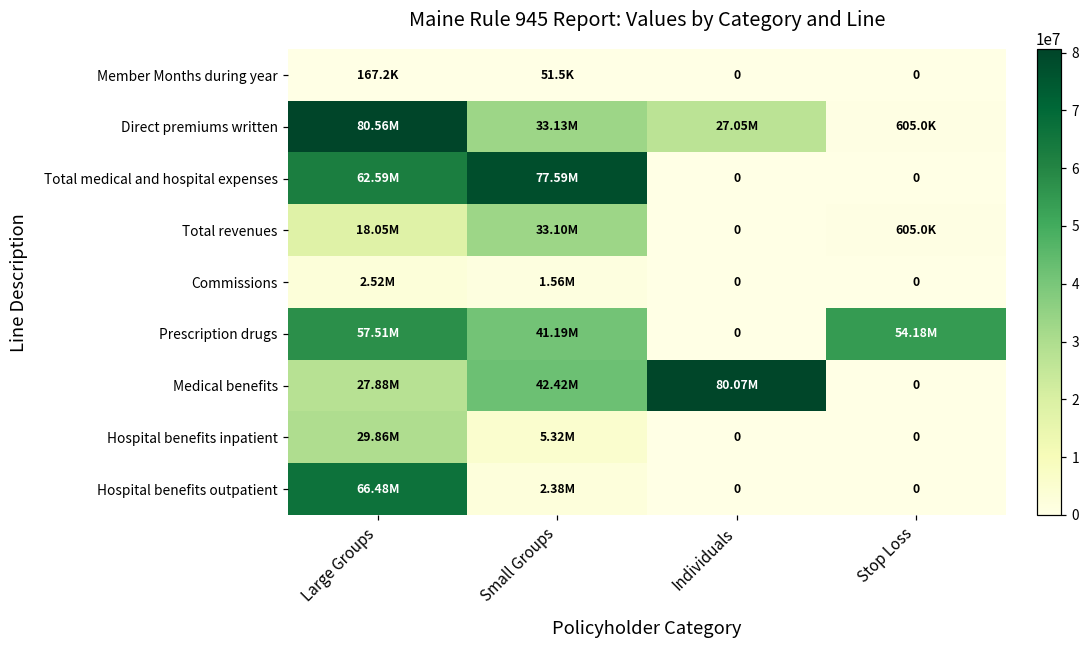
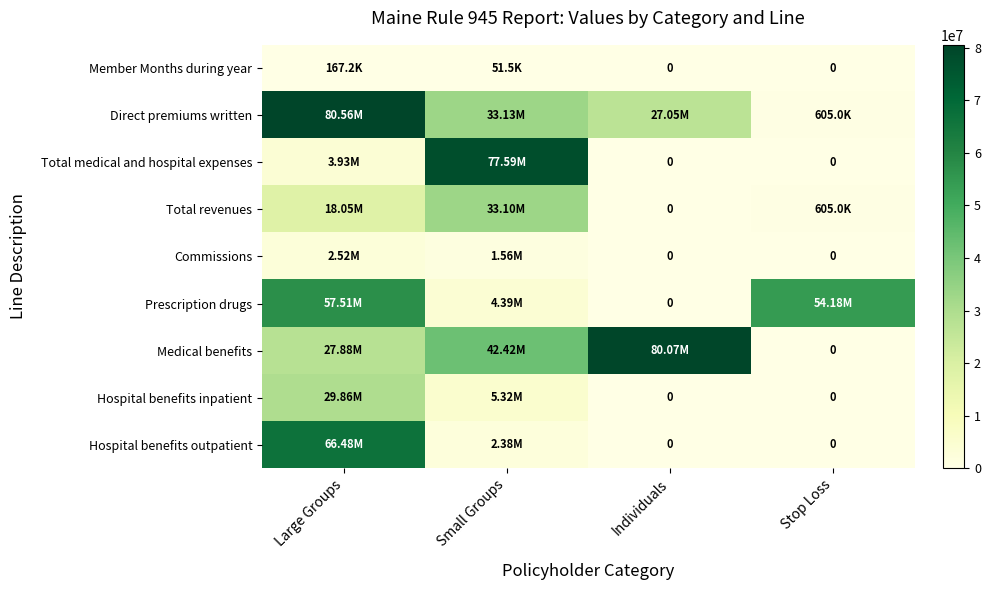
  {
    "Member Months during year": {
      "Large Groups": "167.2K",
      "Small Groups": "51.5K",
      "Individuals": "0",
      "Stop Loss": "0"
    },
    "Direct premiums written": {
      "Large Groups": "80.56M",
      "Small Groups": "33.13M",
      "Individuals": "27.05M",
      "Stop Loss": "605.0K"
    },
    "Total medical and hospital expenses": {
-     "Large Groups": "62.59M",
+     "Large Groups": "3.93M",
      "Small Groups": "77.59M",
      "Individuals": "0",
      "Stop Loss": "0"
    },
    "Total revenues": {
      "Large Groups": "18.05M",
      "Small Groups": "33.10M",
      "Individuals": "0",
      "Stop Loss": "605.0K"
    },
    "Commissions": {
      "Large Groups": "2.52M",
      "Small Groups": "1.56M",
      "Individuals": "0",
      "Stop Loss": "0"
    },
    "Prescription drugs": {
      "Large Groups": "57.51M",
-     "Small Groups": "41.19M",
+     "Small Groups": "4.39M",
      "Individuals": "0",
      "Stop Loss": "54.18M"
    },
    "Medical benefits": {
      "Large Groups": "27.88M",
      "Small Groups": "42.42M",
      "Individuals": "80.07M",
      "Stop Loss": "0"
    },
    "Hospital benefits inpatient": {
      "Large Groups": "29.86M",
      "Small Groups": "5.32M",
      "Individuals": "0",
      "Stop Loss": "0"
    },
    "Hospital benefits outpatient": {
      "Large Groups": "66.48M",
      "Small Groups": "2.38M",
      "Individuals": "0",
      "Stop Loss": "0"
    }
  }
